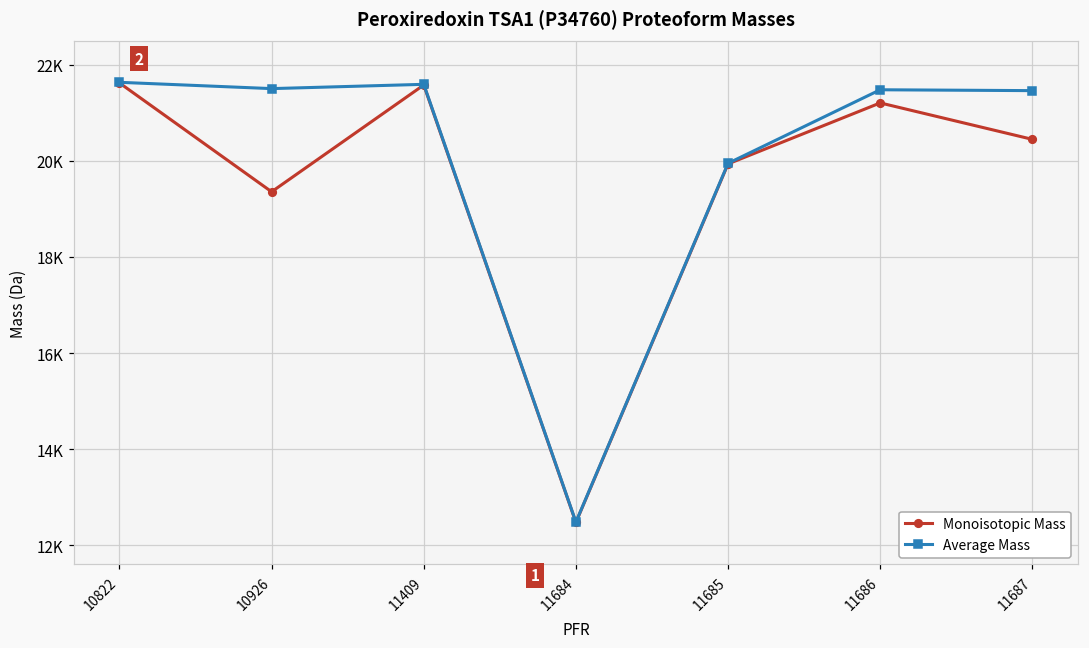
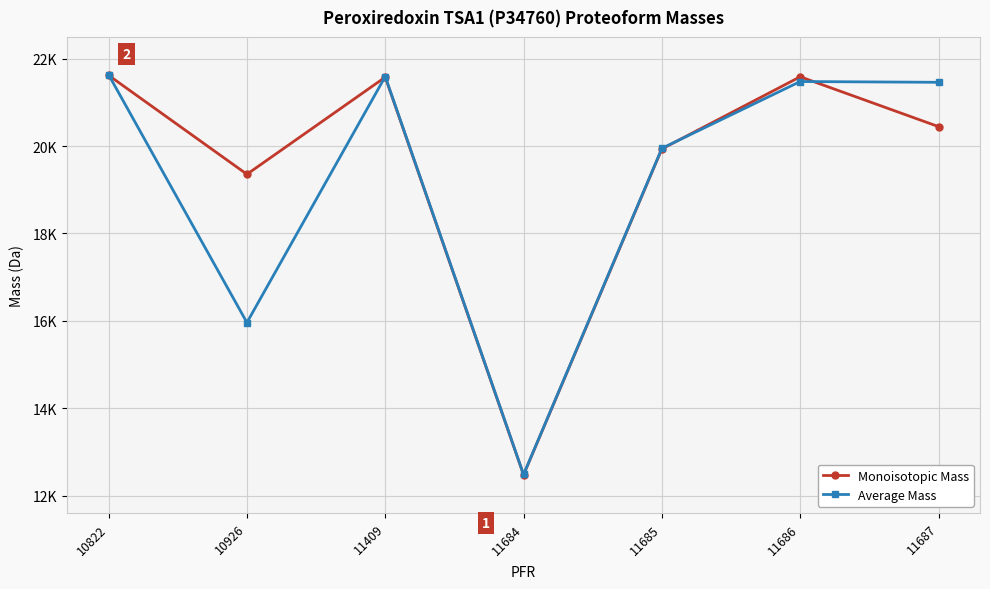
  {
    "Monoisotopic Mass": {
      "10926": 19400,
-     "11686": 21200,
+     "11686": 21600,
      "11687": 20400
    },
    "Average Mass": {
-     "10926": 21500,
+     "10926": 16000,
      "11686": 21500,
      "11687": 21500
    }
  }
